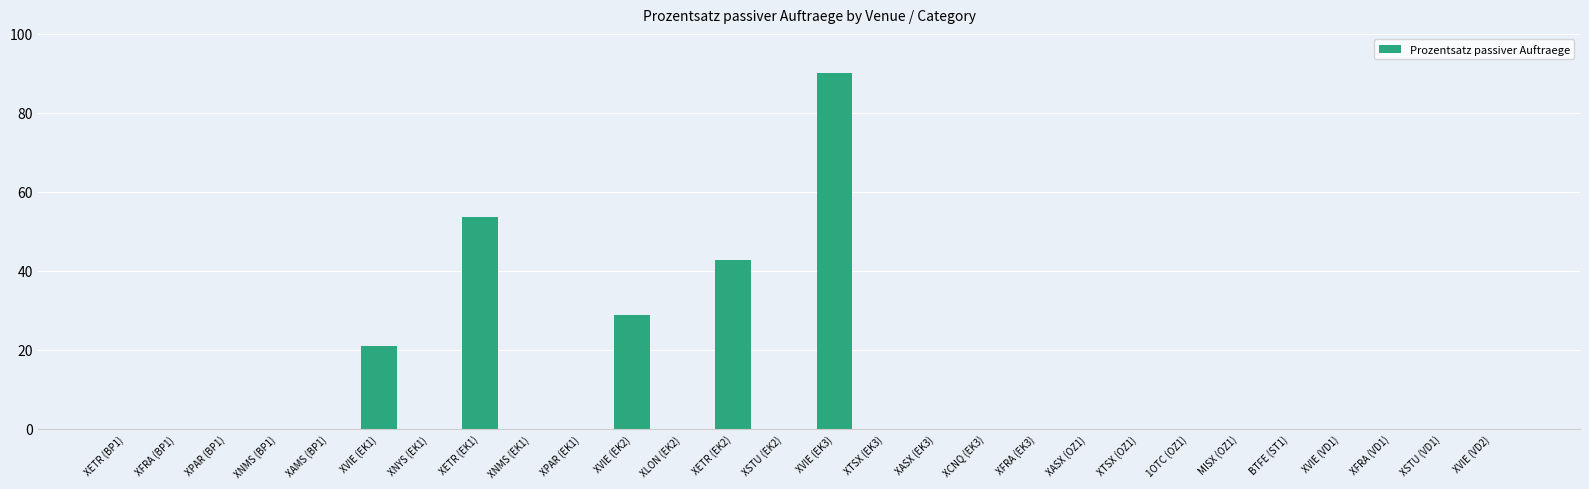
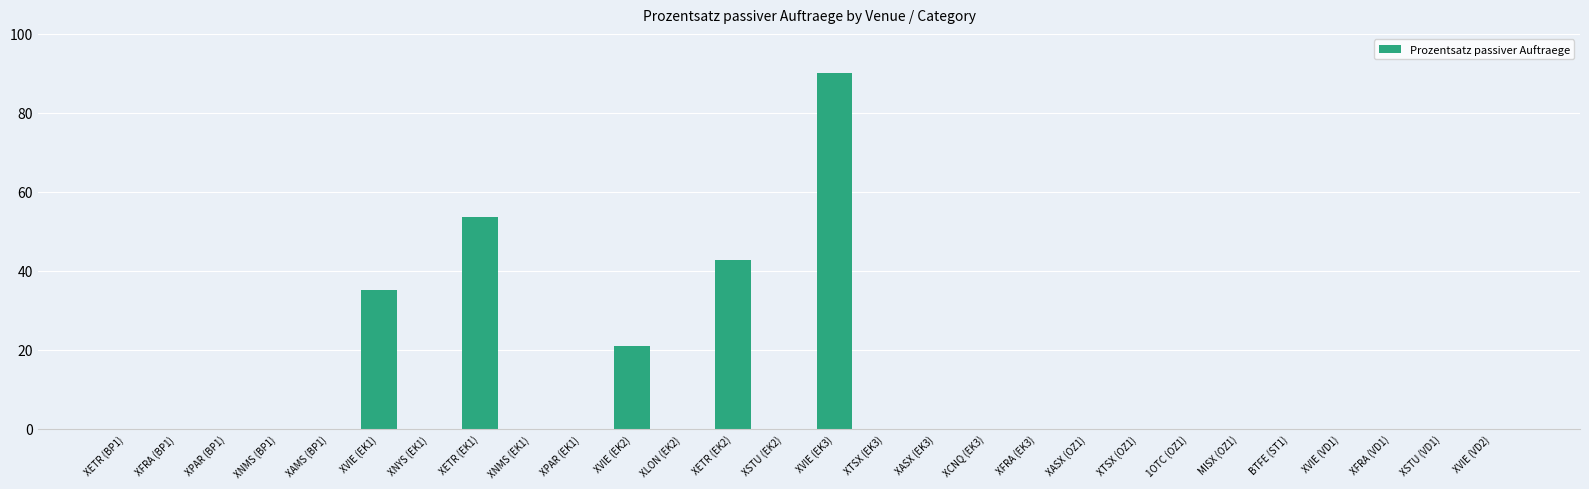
  {
    "XETR (BP1)": 0,
    "XFRA (BP1)": 0,
    "XPAR (BP1)": 0,
    "XNMS (BP1)": 0,
    "XAMS (BP1)": 0,
-   "XVIE (EK1)": 21,
+   "XVIE (EK1)": 35,
    "XNYS (EK1)": 0,
    "XETR (EK1)": 54,
    "XNMS (EK1)": 0,
    "XPAR (EK1)": 0,
-   "XVIE (EK2)": 29,
+   "XVIE (EK2)": 21,
    "XLON (EK2)": 0,
    "XETR (EK2)": 43,
    "XSTU (EK2)": 0,
    "XVIE (EK3)": 90,
    "XTSX (EK3)": 0,
    "XASX (EK3)": 0,
    "XCNQ (EK3)": 0,
    "XFRA (EK3)": 0,
    "XASX (OZ1)": 0,
    "XTSX (OZ1)": 0,
    "1OTC (OZ1)": 0,
    "MISX (OZ1)": 0,
    "BTFE (ST1)": 0,
    "XVIE (VD1)": 0,
    "XFRA (VD1)": 0,
    "XSTU (VD1)": 0,
    "XVIE (VD2)": 0
  }
